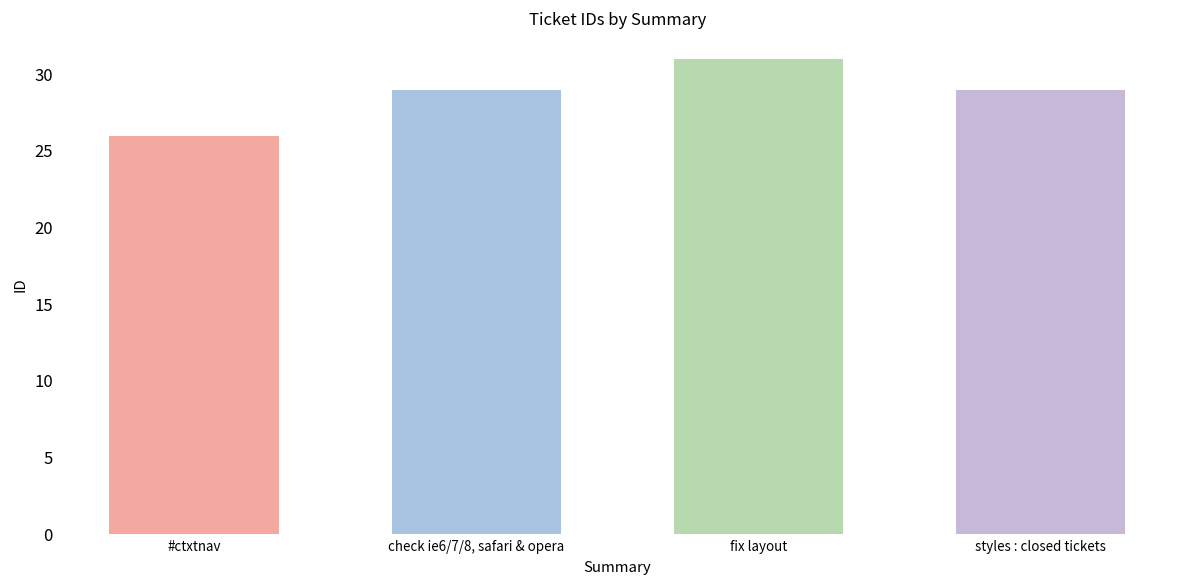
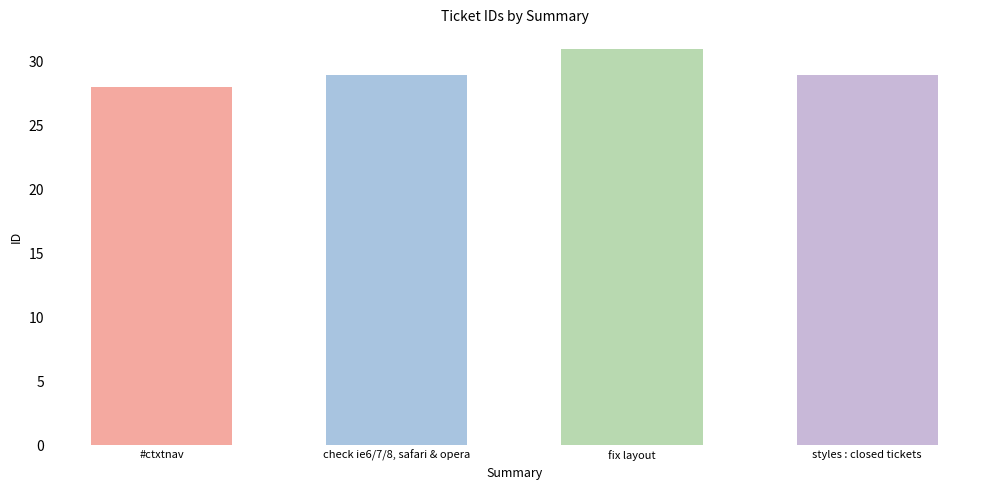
  {
-   "#ctxtnav": 26,
+   "#ctxtnav": 28,
    "check ie6/7/8, safari & opera": 29,
    "fix layout": 31,
    "styles : closed tickets": 29
  }
